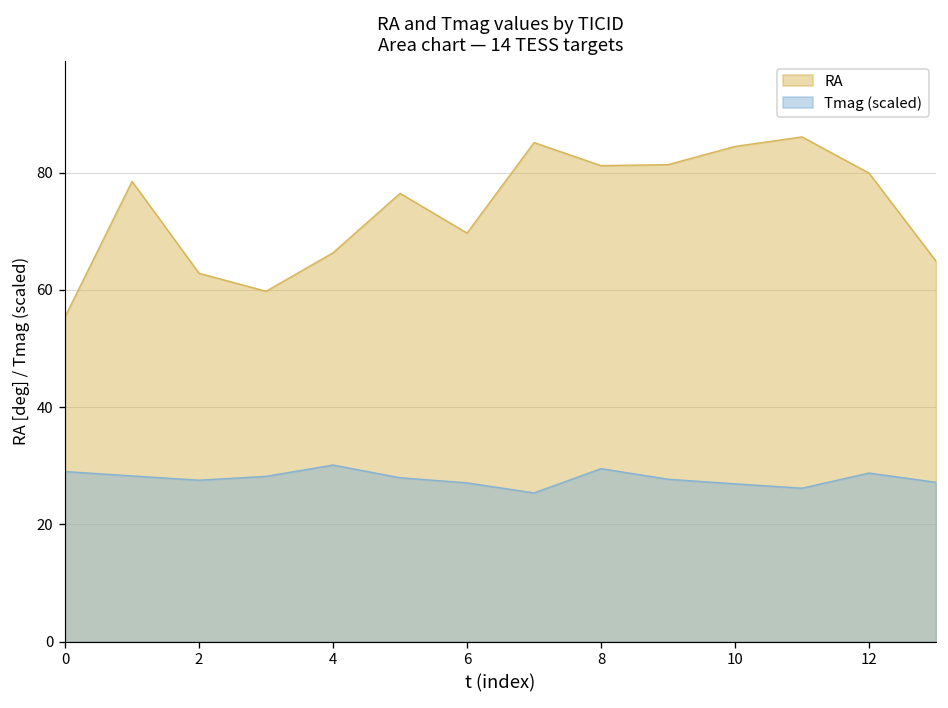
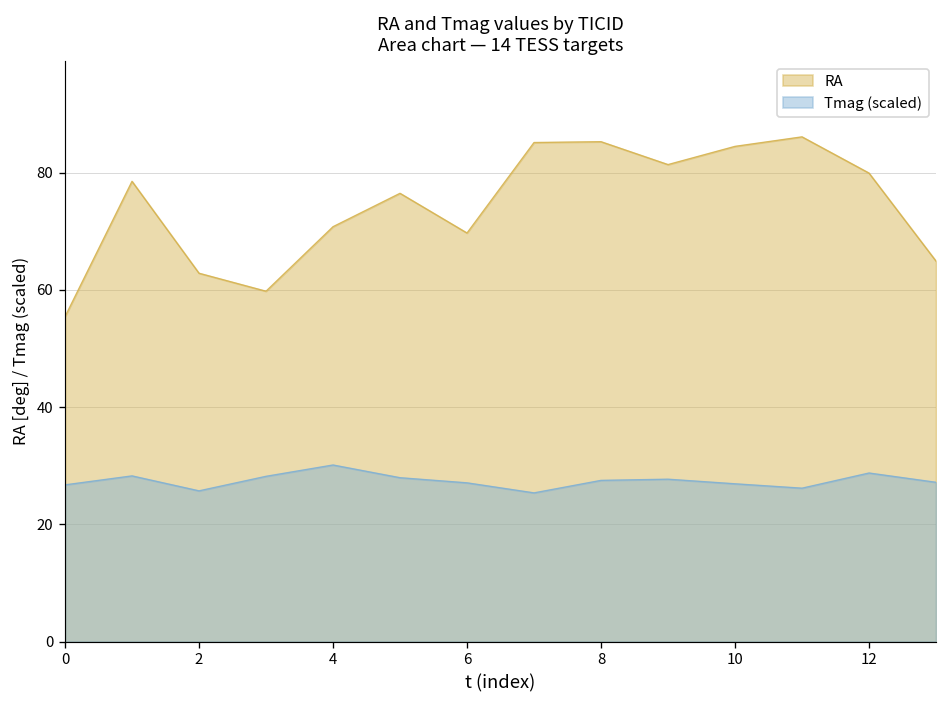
  {
    "RA": {
      "0": 55,
      "2": 63,
-     "4": 66,
+     "4": 71,
      "6": 70,
-     "8": 81,
+     "8": 85,
      "10": 84,
      "12": 80
    },
    "Tmag (scaled)": {
-     "0": 29,
-     "2": 28,
+     "0": 27,
+     "2": 26,
      "4": 30,
      "6": 27,
-     "8": 30,
+     "8": 28,
      "10": 27,
      "12": 29
    }
  }
